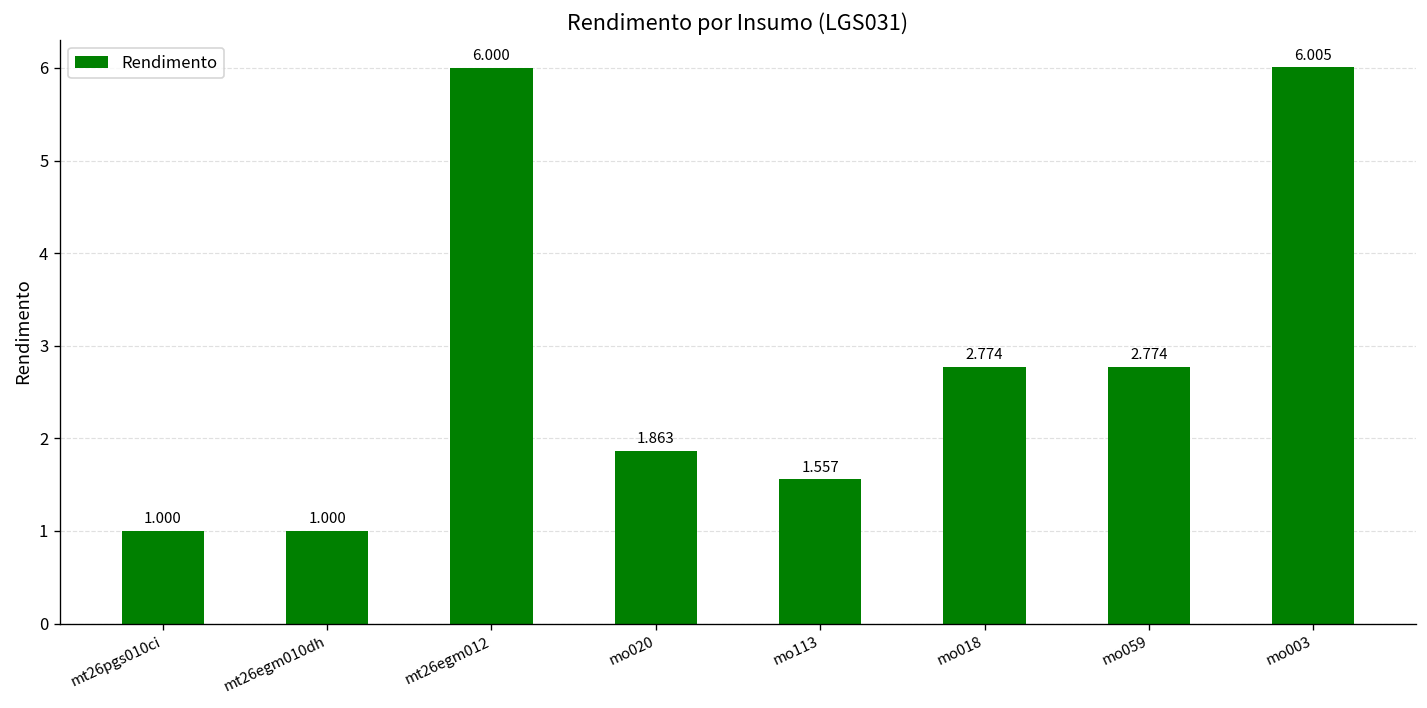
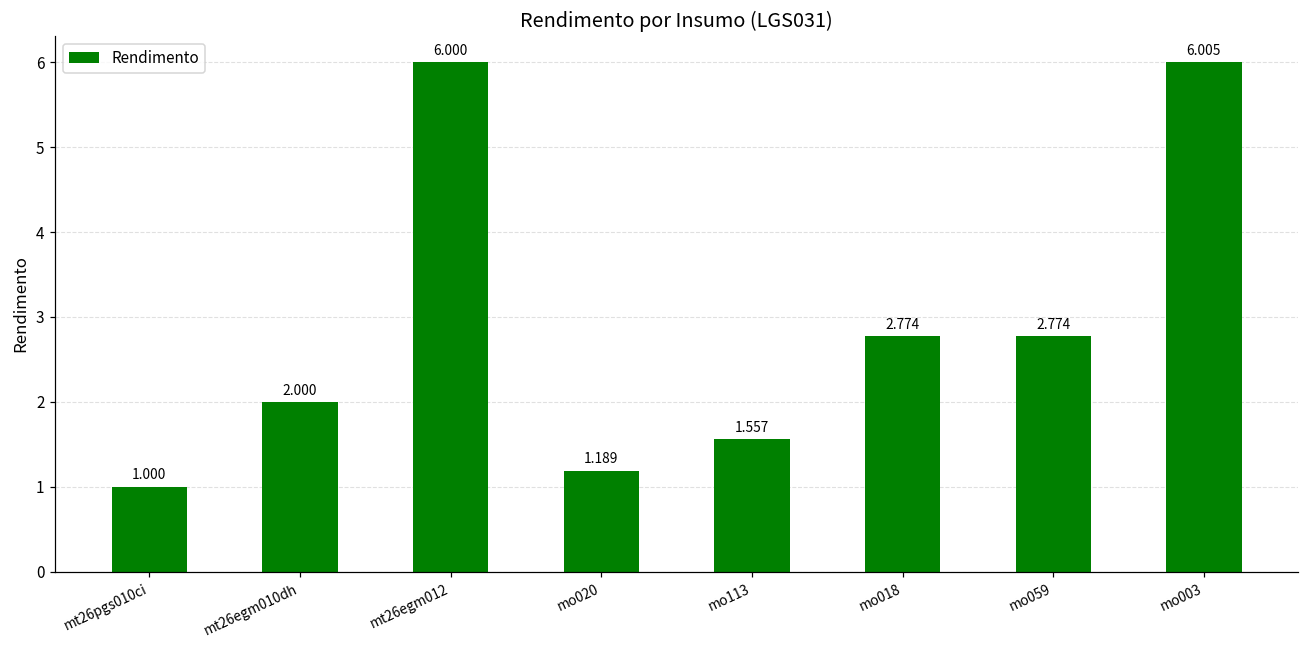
  {
    "mt26pgs010ci": 1.000,
-   "mt26egm010dh": 1.000,
+   "mt26egm010dh": 2.000,
    "mt26egm012": 6.000,
-   "mo020": 1.863,
+   "mo020": 1.189,
    "mo113": 1.557,
    "mo018": 2.774,
    "mo059": 2.774,
    "mo003": 6.005
  }
